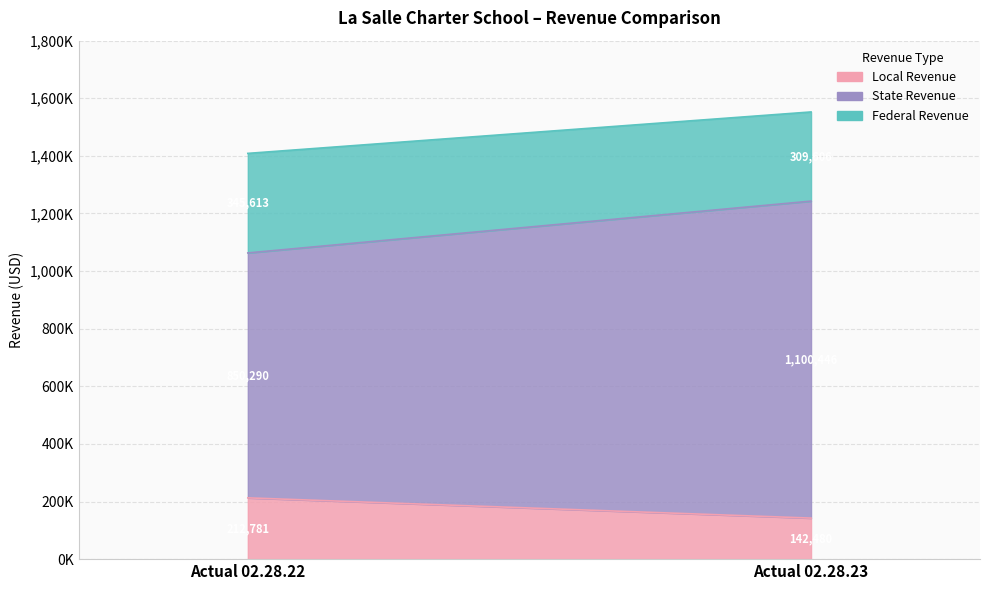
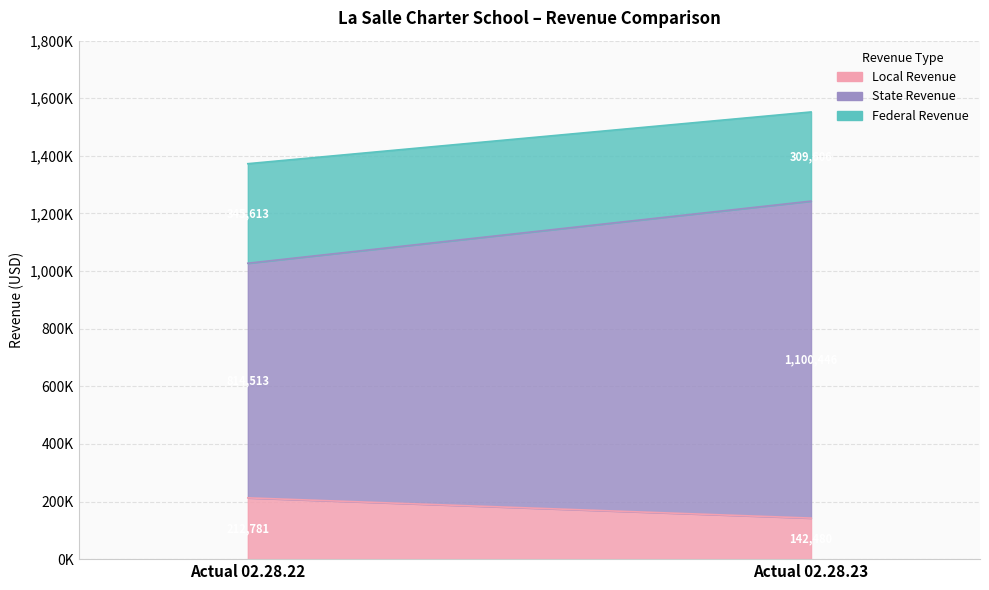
  {
    "Local Revenue": {
      "Actual 02.28.22": "210,000",
      "Actual 02.28.23": "140,000"
    },
    "State Revenue": {
-     "Actual 02.28.22": "850,000",
+     "Actual 02.28.22": "810,000",
      "Actual 02.28.23": "1,100,000"
    },
    "Federal Revenue": {
      "Actual 02.28.22": "350,000",
      "Actual 02.28.23": "310,000"
    }
  }
